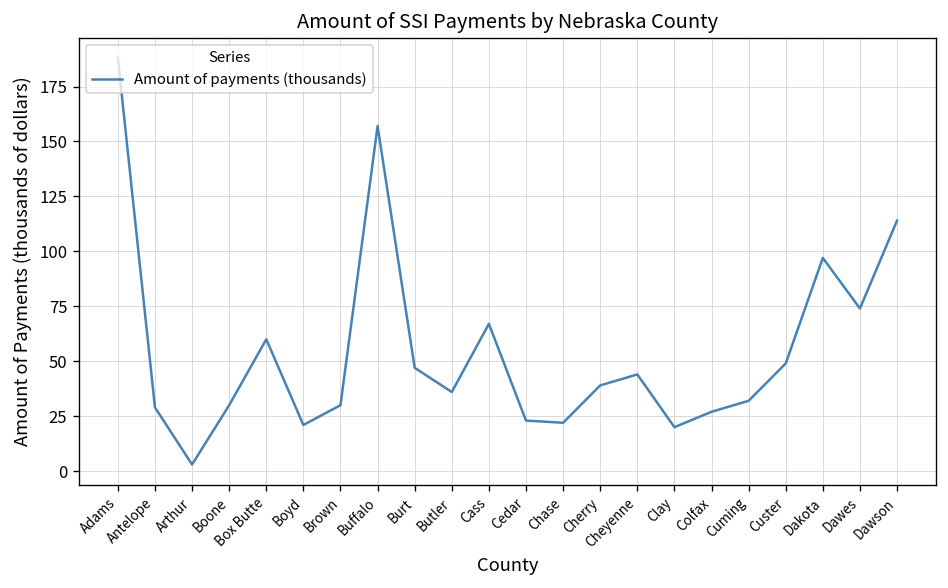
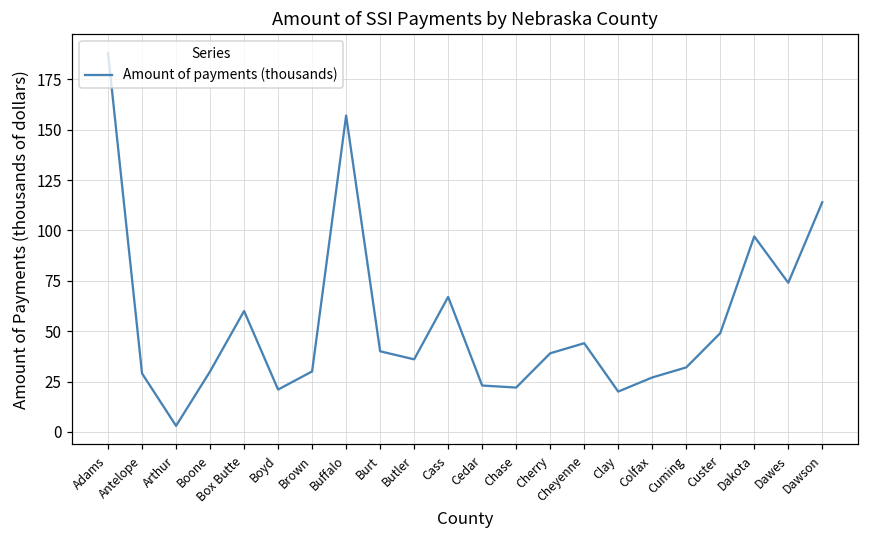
  {
    "Antelope": 29,
    "Arthur": 3,
    "Boone": 30,
    "Box Butte": 60,
    "Boyd": 21,
    "Brown": 30,
    "Buffalo": 157,
-   "Burt": 47,
+   "Burt": 40,
    "Butler": 36,
    "Cass": 67,
    "Cedar": 23,
    "Chase": 22,
    "Cherry": 39,
    "Cheyenne": 44,
    "Clay": 20,
    "Colfax": 27,
    "Cuming": 32,
    "Custer": 49,
    "Dakota": 97,
    "Dawes": 74,
    "Dawson": 114
  }
